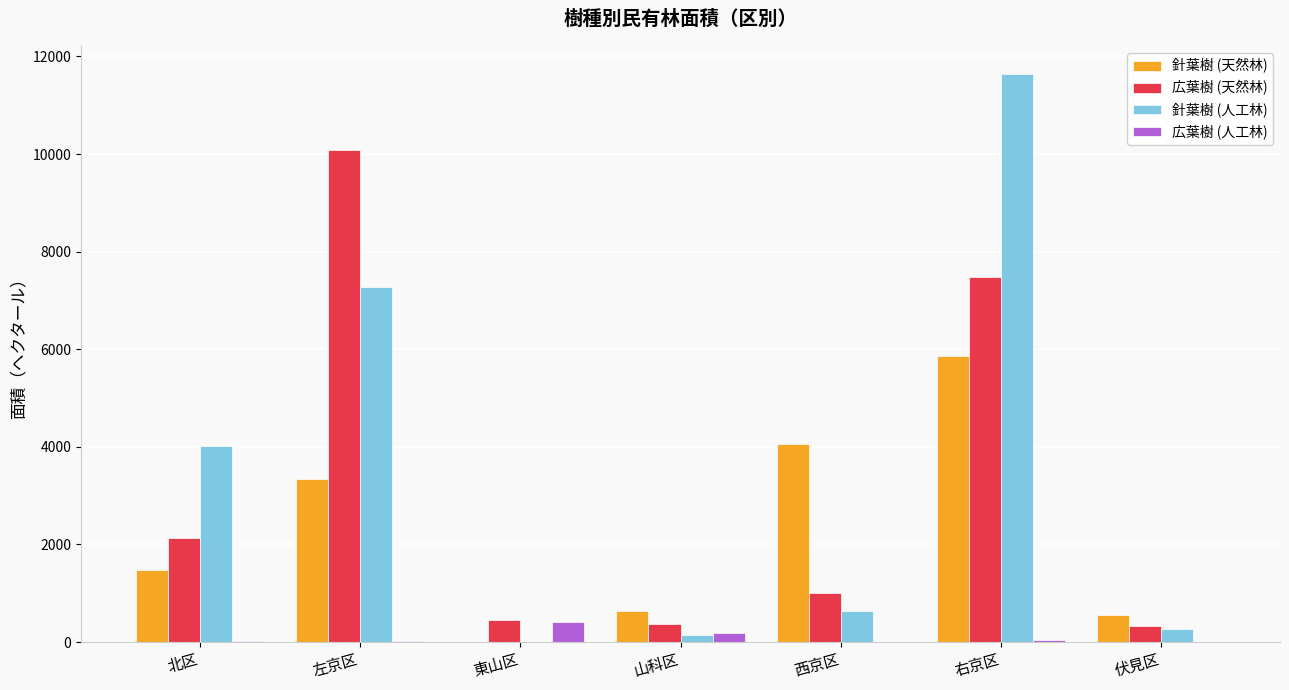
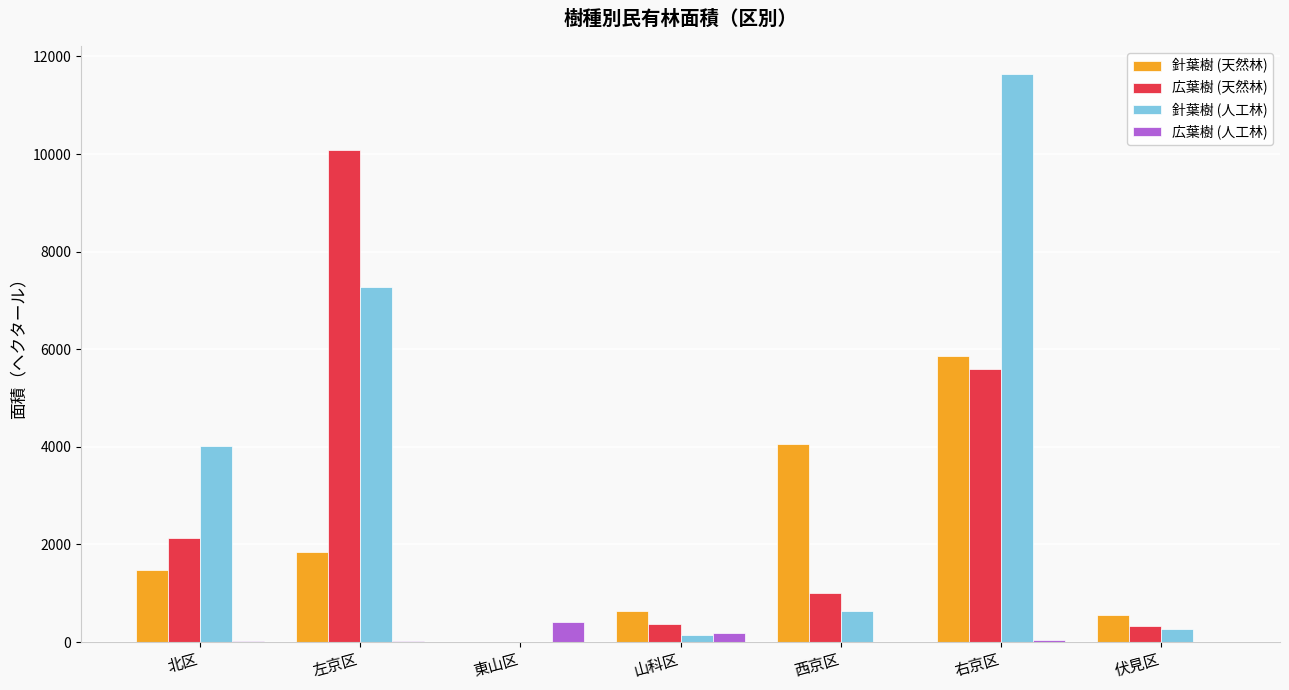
  {
    "針葉樹 (天然林)": {
      "北区": 1500,
-     "左京区": 3300,
+     "左京区": 1800,
      "山科区": 600,
      "西京区": 4100,
      "右京区": 5900,
      "伏見区": 500
    },
    "広葉樹 (天然林)": {
      "北区": 2100,
      "左京区": 10100,
-     "東山区": 400,
+     "東山区": 0,
      "山科区": 400,
      "西京区": 1000,
-     "右京区": 7500,
+     "右京区": 5600,
      "伏見区": 300
    },
    "針葉樹 (人工林)": {
      "北区": 4000,
      "左京区": 7300,
      "山科区": 100,
      "西京区": 600,
      "右京区": 11600,
      "伏見区": 300
    },
    "広葉樹 (人工林)": {
      "東山区": 400,
      "山科区": 200,
      "伏見区": 0
    }
  }
